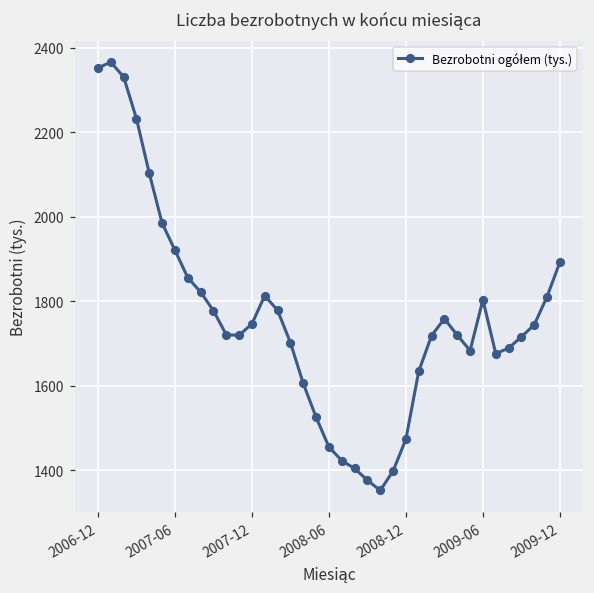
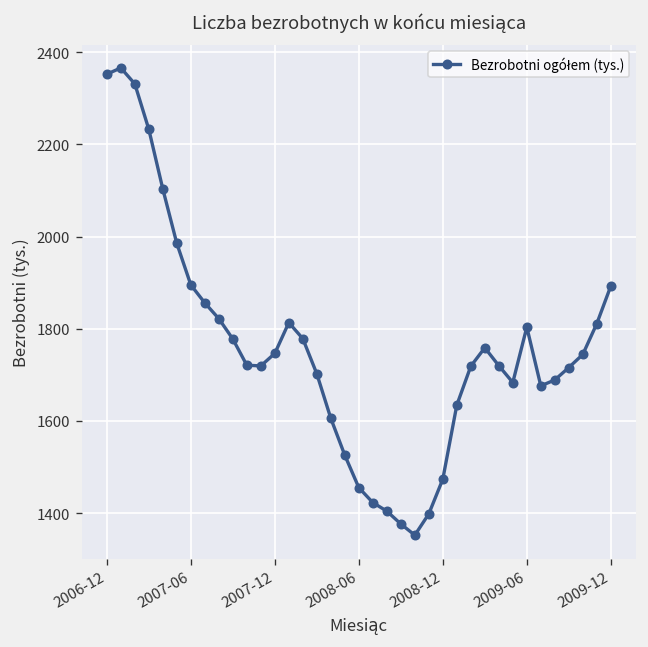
  {
    "2006-12": 2350,
-   "2007-06": 1920,
+   "2007-06": 1900,
    "2007-12": 1750,
    "2008-06": 1460,
    "2008-12": 1470,
    "2009-06": 1800,
    "2009-12": 1890
  }
